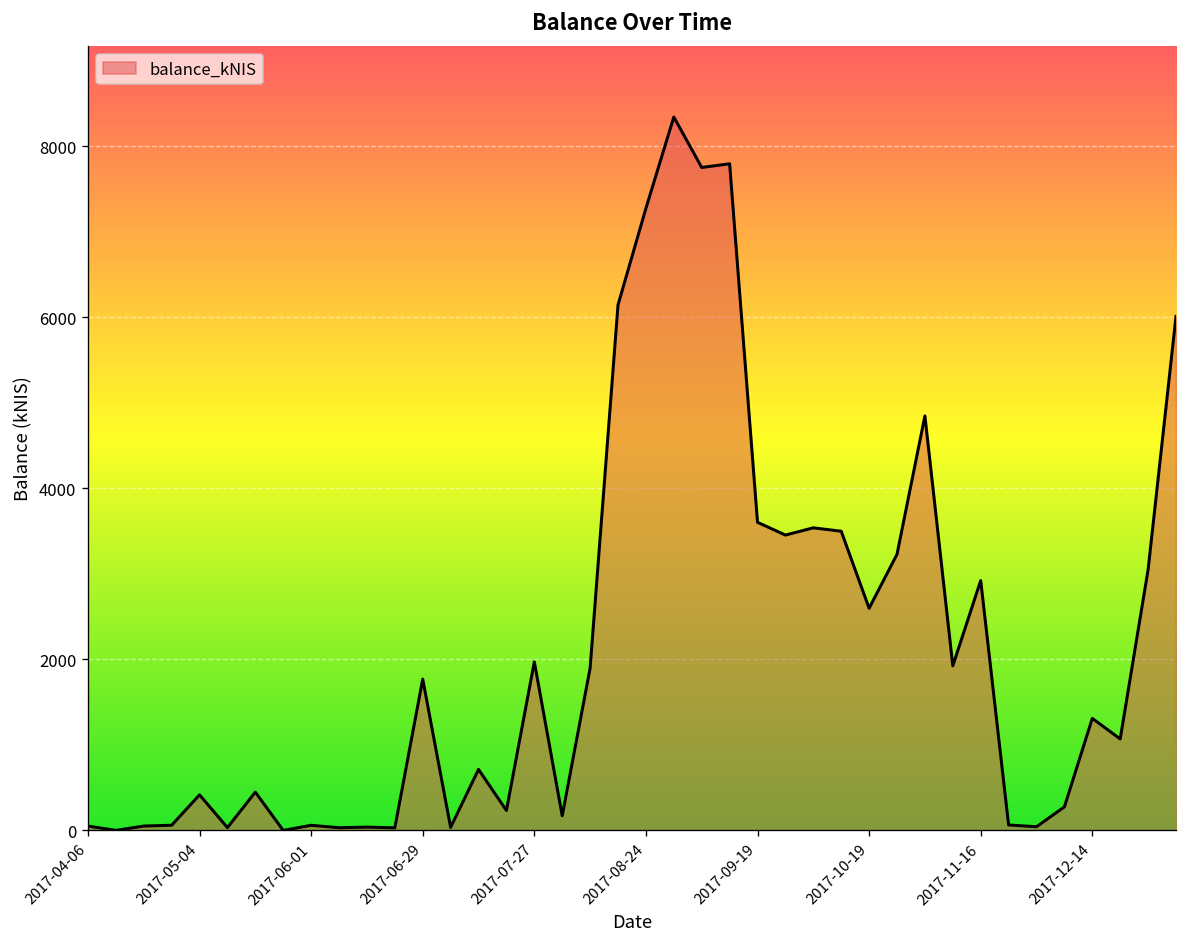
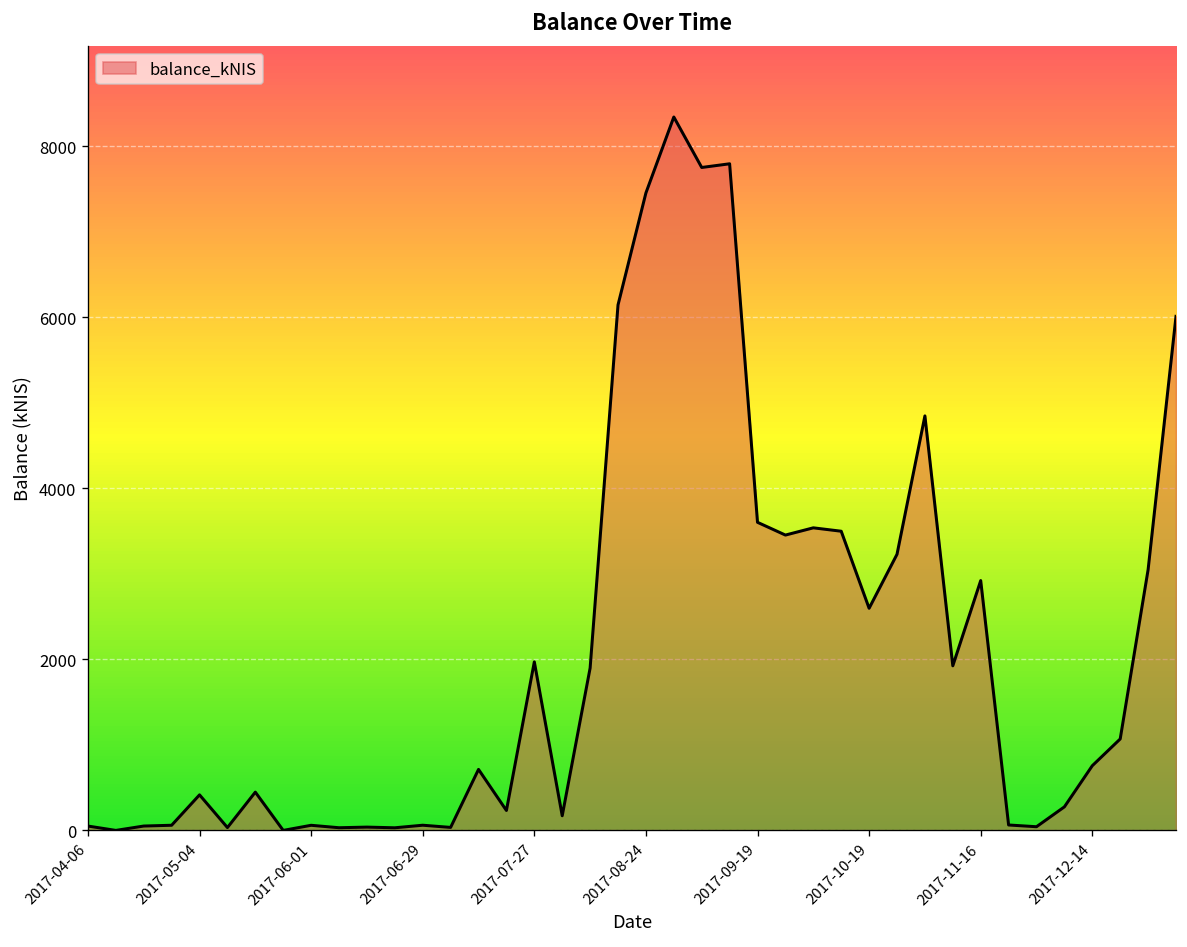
  {
    "2017-04-06": 100,
    "2017-05-04": 400,
    "2017-06-01": 100,
-   "2017-06-29": 1800,
+   "2017-06-29": 100,
    "2017-07-27": 2000,
-   "2017-08-24": 7300,
+   "2017-08-24": 7500,
    "2017-09-19": 3600,
    "2017-10-19": 2600,
    "2017-11-16": 2900,
-   "2017-12-14": 1300
+   "2017-12-14": 800
  }
